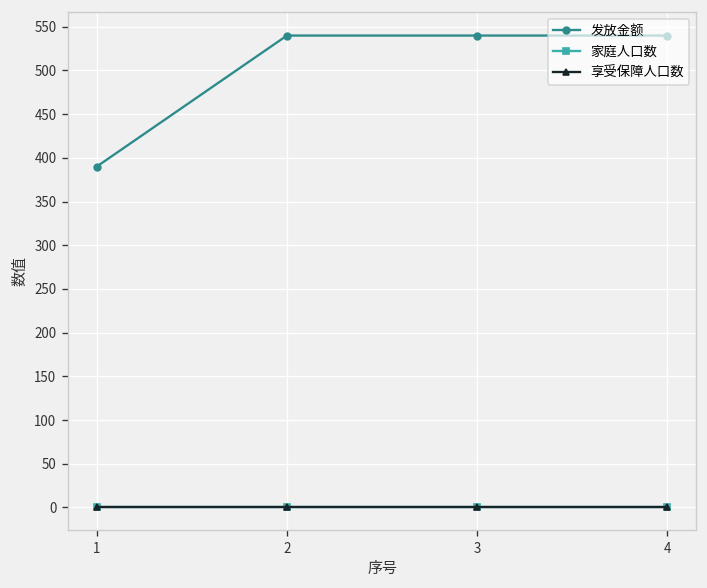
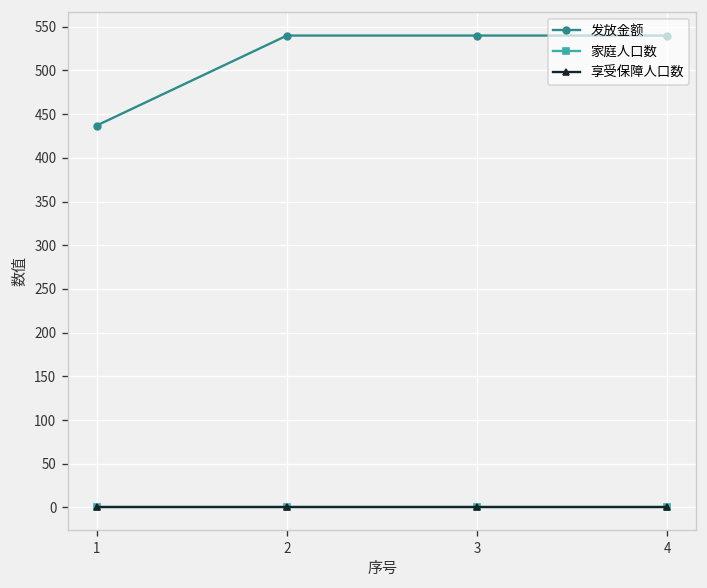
  {
    "发放金额": {
-     "1": 390,
+     "1": 440,
      "2": 540,
      "3": 540
    },
    "享受保障人口数": {
      "1": 0,
      "2": 0,
      "3": 0,
      "4": 0
    }
  }
